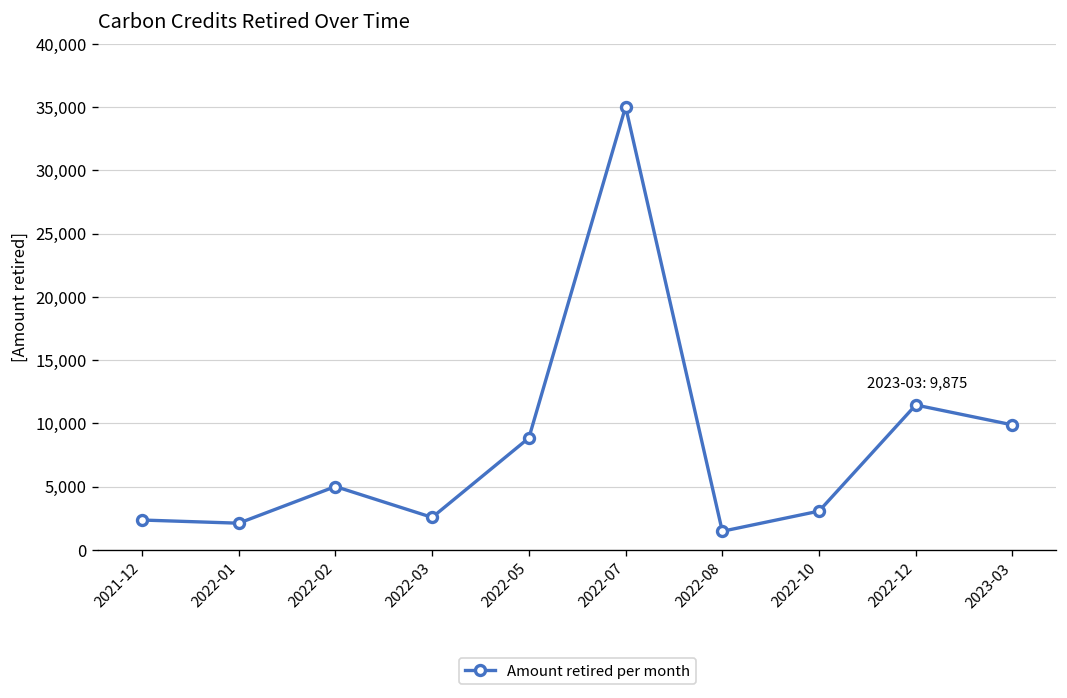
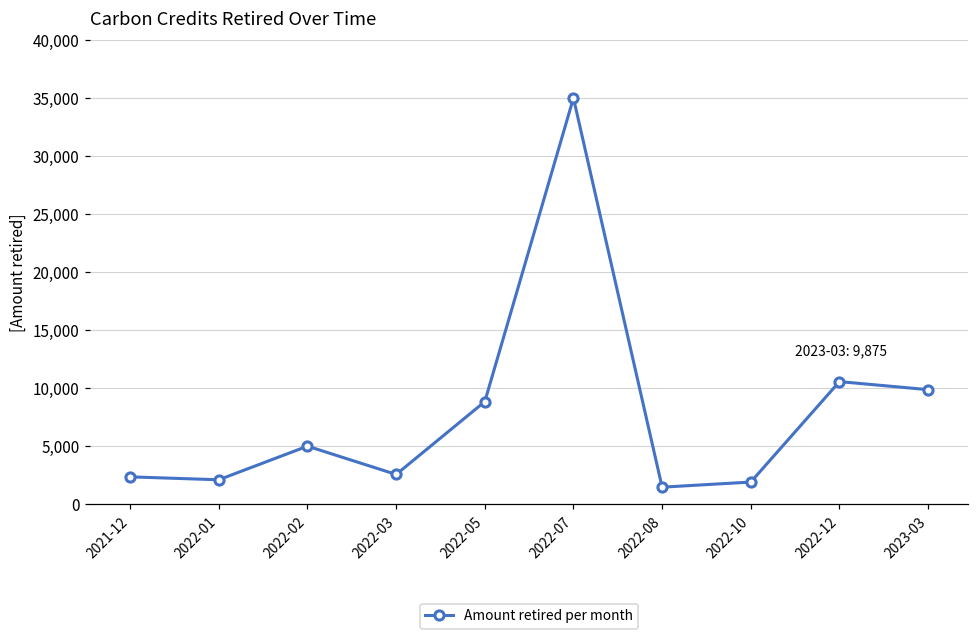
  {
    "2021-12": "2,400",
    "2022-01": "2,100",
    "2022-02": "5,000",
    "2022-03": "2,600",
    "2022-05": "8,800",
    "2022-07": "35,000",
    "2022-08": "1,500",
-   "2022-10": "3,100",
-   "2022-12": "11,500",
+   "2022-10": "1,900",
+   "2022-12": "10,600",
    "2023-03": "9,900"
  }
